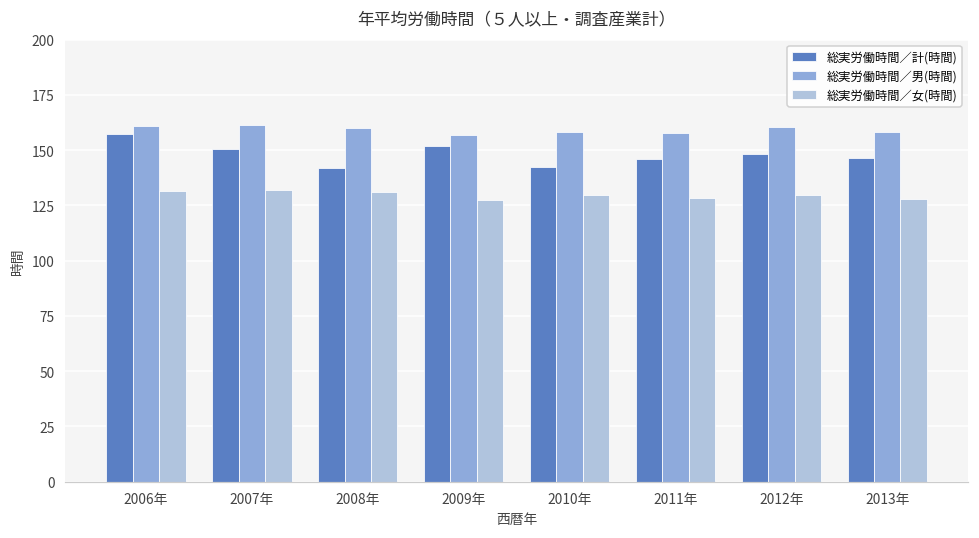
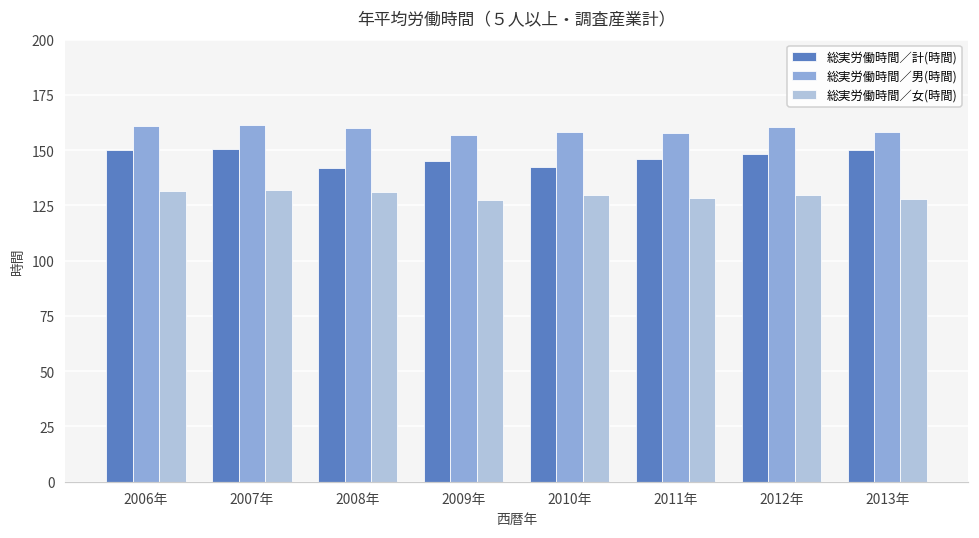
  {
    "総実労働時間／計(時間)": {
-     "2006年": 157,
+     "2006年": 150,
      "2007年": 150,
      "2008年": 142,
-     "2009年": 152,
+     "2009年": 145,
      "2010年": 142,
      "2011年": 146,
      "2012年": 148,
-     "2013年": 146
+     "2013年": 150
    }
  }
